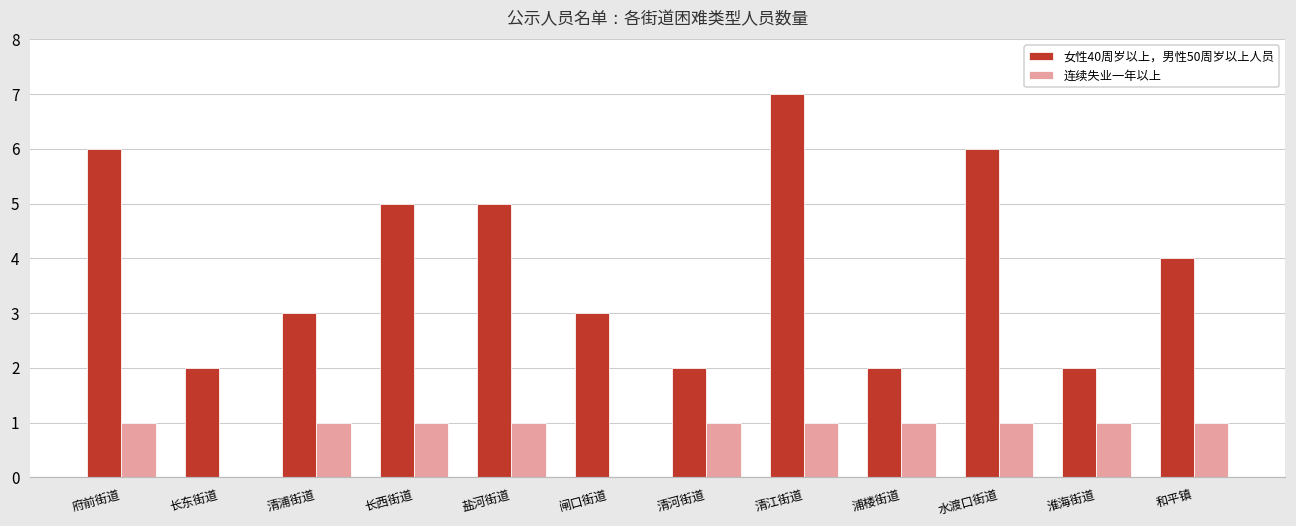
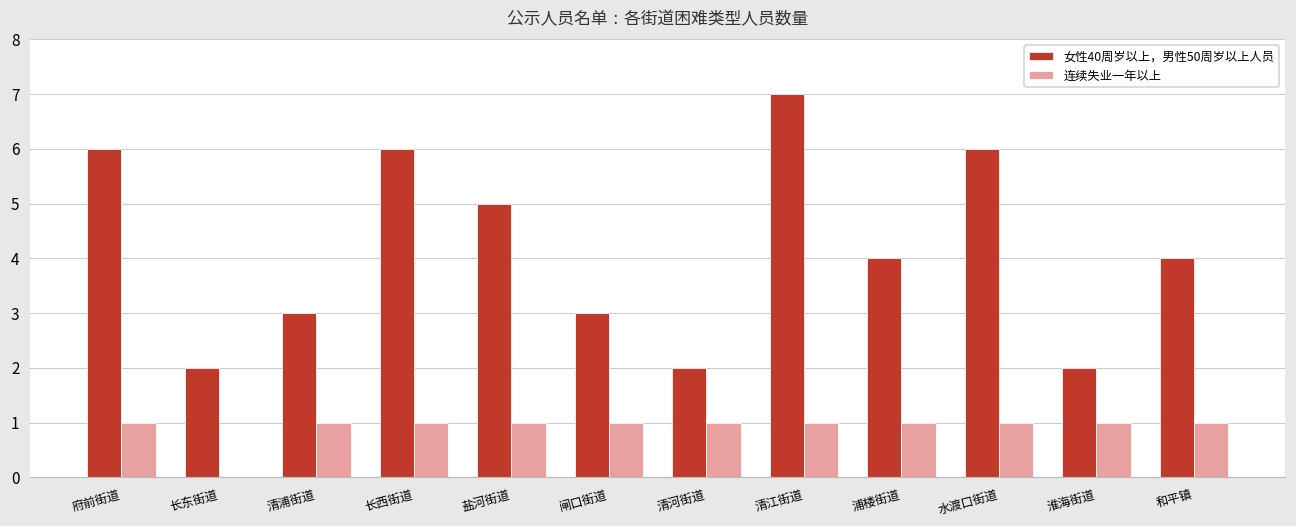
  {
    "女性40周岁以上，男性50周岁以上人员": {
      "府前街道": 6,
      "长东街道": 2,
      "清浦街道": 3,
-     "长西街道": 5,
+     "长西街道": 6,
      "盐河街道": 5,
      "闸口街道": 3,
      "清河街道": 2,
      "清江街道": 7,
-     "浦楼街道": 2,
+     "浦楼街道": 4,
      "水渡口街道": 6,
      "淮海街道": 2,
      "和平镇": 4
    },
    "连续失业一年以上": {
      "府前街道": 1,
      "长东街道": 0,
      "清浦街道": 1,
      "长西街道": 1,
      "盐河街道": 1,
-     "闸口街道": 0,
+     "闸口街道": 1,
      "清河街道": 1,
      "清江街道": 1,
      "浦楼街道": 1,
      "水渡口街道": 1,
      "淮海街道": 1,
      "和平镇": 1
    }
  }
